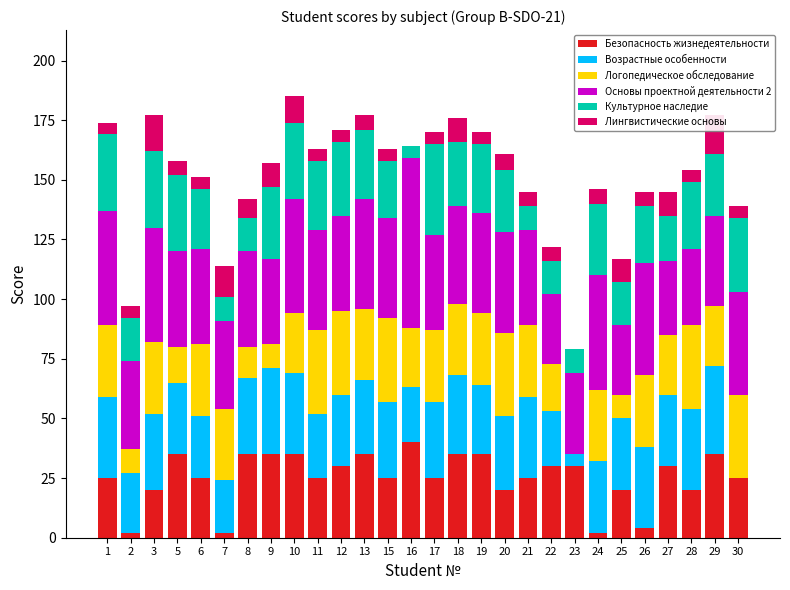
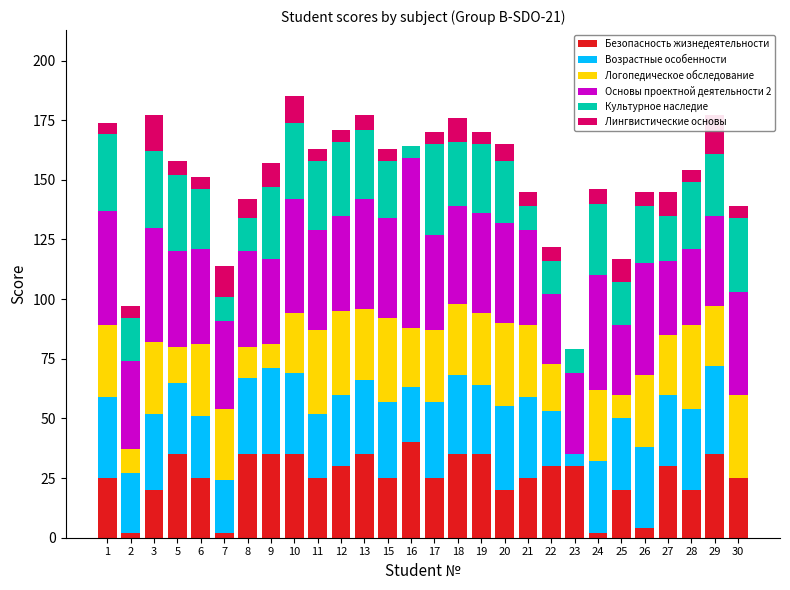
  {
    "Безопасность жизнедеятельности": {
      "1": 25,
      "2": 2,
      "3": 20,
      "5": 35,
      "6": 25,
      "7": 2,
      "8": 35,
      "9": 35,
      "10": 35,
      "11": 25,
      "12": 30,
      "13": 35,
      "15": 25,
      "16": 40,
      "17": 25,
      "18": 35,
      "19": 35,
      "20": 20,
      "21": 25,
      "22": 30,
      "23": 30,
      "24": 2,
      "25": 20,
      "26": 4,
      "27": 30,
      "28": 20,
      "29": 35,
      "30": 25
    },
    "Возрастные особенности": {
      "1": 34,
      "2": 25,
      "3": 32,
      "5": 30,
      "6": 26,
      "7": 22,
      "8": 32,
      "9": 36,
      "10": 34,
      "11": 27,
      "12": 30,
      "13": 31,
      "15": 32,
      "16": 23,
      "17": 32,
      "18": 33,
      "19": 29,
-     "20": 31,
+     "20": 35,
      "21": 34,
      "22": 23,
      "23": 5,
      "24": 30,
      "25": 30,
      "26": 34,
      "27": 30,
      "28": 34,
      "29": 37,
      "30": 0
    },
    "Логопедическое обследование": {
      "1": 30,
      "2": 10,
      "3": 30,
      "5": 15,
      "6": 30,
      "7": 30,
      "8": 13,
      "9": 10,
      "10": 25,
      "11": 35,
      "12": 35,
      "13": 30,
      "15": 35,
      "16": 25,
      "17": 30,
      "18": 30,
      "19": 30,
      "20": 35,
      "21": 30,
      "22": 20,
      "23": 0,
      "24": 30,
      "25": 10,
      "26": 30,
      "27": 25,
      "28": 35,
      "29": 25,
      "30": 35
    },
    "Основы проектной деятельности 2": {
      "1": 48,
      "2": 37,
      "3": 48,
      "5": 40,
      "6": 40,
      "7": 37,
      "8": 40,
      "9": 36,
      "10": 48,
      "11": 42,
      "12": 40,
      "13": 46,
      "15": 42,
      "16": 71,
      "17": 40,
      "18": 41,
      "19": 42,
      "20": 42,
      "21": 40,
      "22": 29,
      "23": 34,
      "24": 48,
      "25": 29,
      "26": 47,
      "27": 31,
      "28": 32,
      "29": 38,
      "30": 43
    },
    "Культурное наследие": {
      "1": 32,
      "2": 18,
      "3": 32,
      "5": 32,
      "6": 25,
      "7": 10,
      "8": 14,
      "9": 30,
      "10": 32,
      "11": 29,
      "12": 31,
      "13": 29,
      "15": 24,
      "16": 5,
      "17": 38,
      "18": 27,
      "19": 29,
      "20": 26,
      "21": 10,
      "22": 14,
      "23": 10,
      "24": 30,
      "25": 18,
      "26": 24,
      "27": 19,
      "28": 28,
      "29": 26,
      "30": 31
    },
    "Лингвистические основы": {
      "1": 5,
      "2": 5,
      "3": 15,
      "5": 6,
      "6": 5,
      "7": 13,
      "8": 8,
      "9": 10,
      "10": 11,
      "11": 5,
      "12": 5,
      "13": 6,
      "15": 5,
      "16": 0,
      "17": 5,
      "18": 10,
      "19": 5,
      "20": 7,
      "21": 6,
      "22": 6,
      "23": 0,
      "24": 6,
      "25": 10,
      "26": 6,
      "27": 10,
      "28": 5,
      "30": 5
    }
  }
